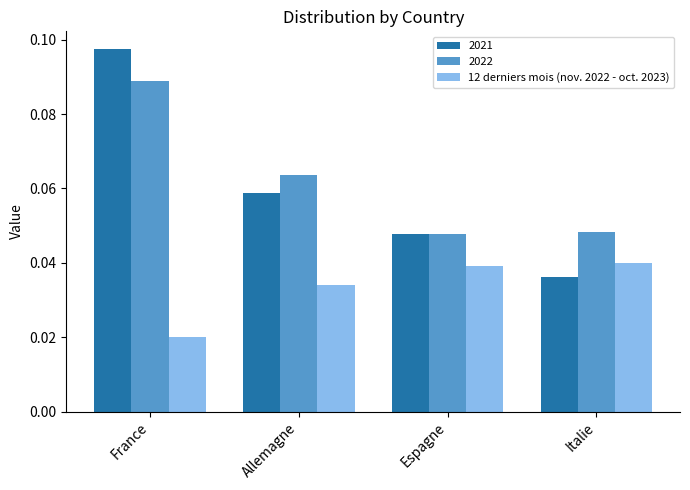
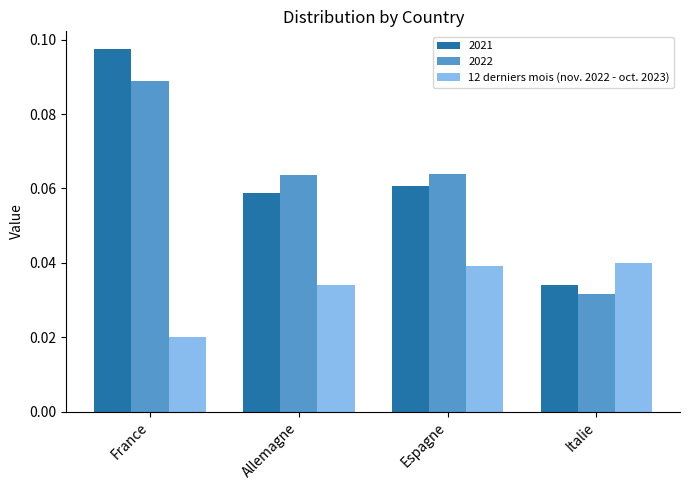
  {
    "2021": {
      "France": 0.097,
      "Allemagne": 0.059,
-     "Espagne": 0.048,
-     "Italie": 0.036
+     "Espagne": 0.061,
+     "Italie": 0.034
    },
    "2022": {
      "France": 0.089,
      "Allemagne": 0.064,
-     "Espagne": 0.048,
-     "Italie": 0.048
+     "Espagne": 0.064,
+     "Italie": 0.032
    },
    "12 derniers mois (nov. 2022 - oct. 2023)": {
      "France": 0.020,
      "Allemagne": 0.034,
      "Espagne": 0.039,
      "Italie": 0.040
    }
  }
